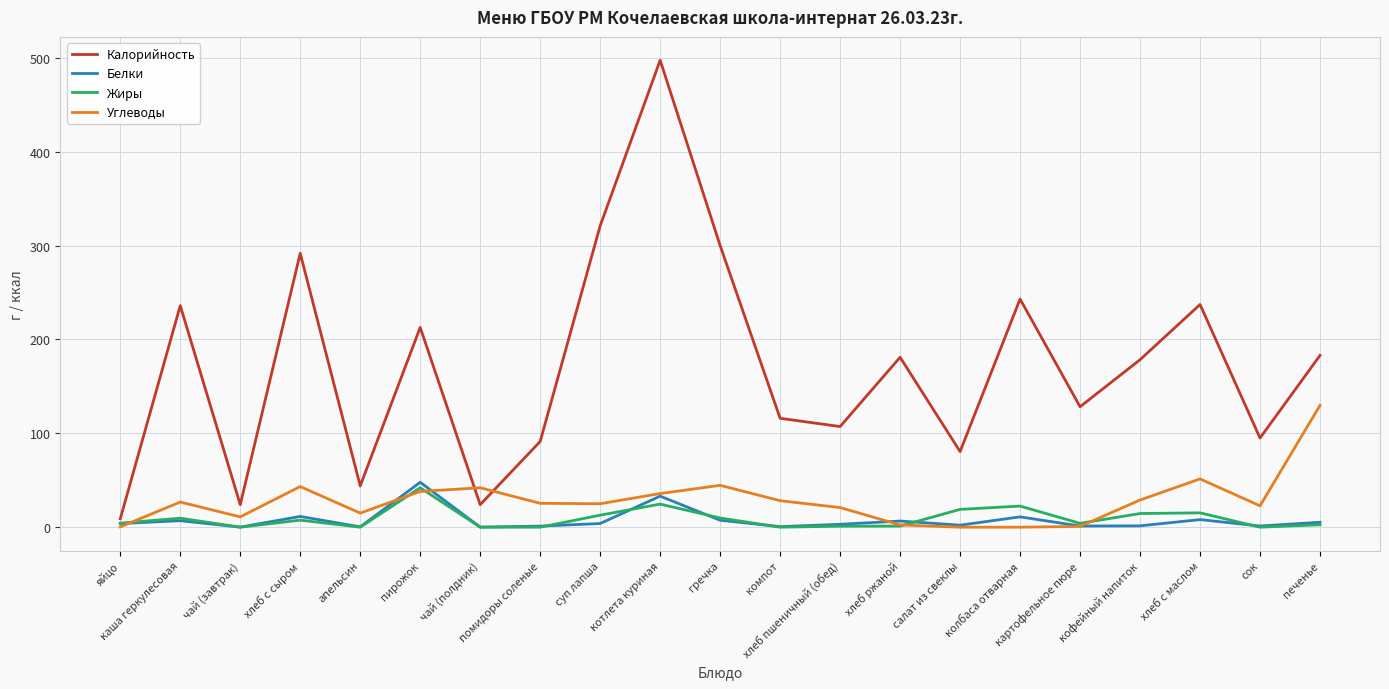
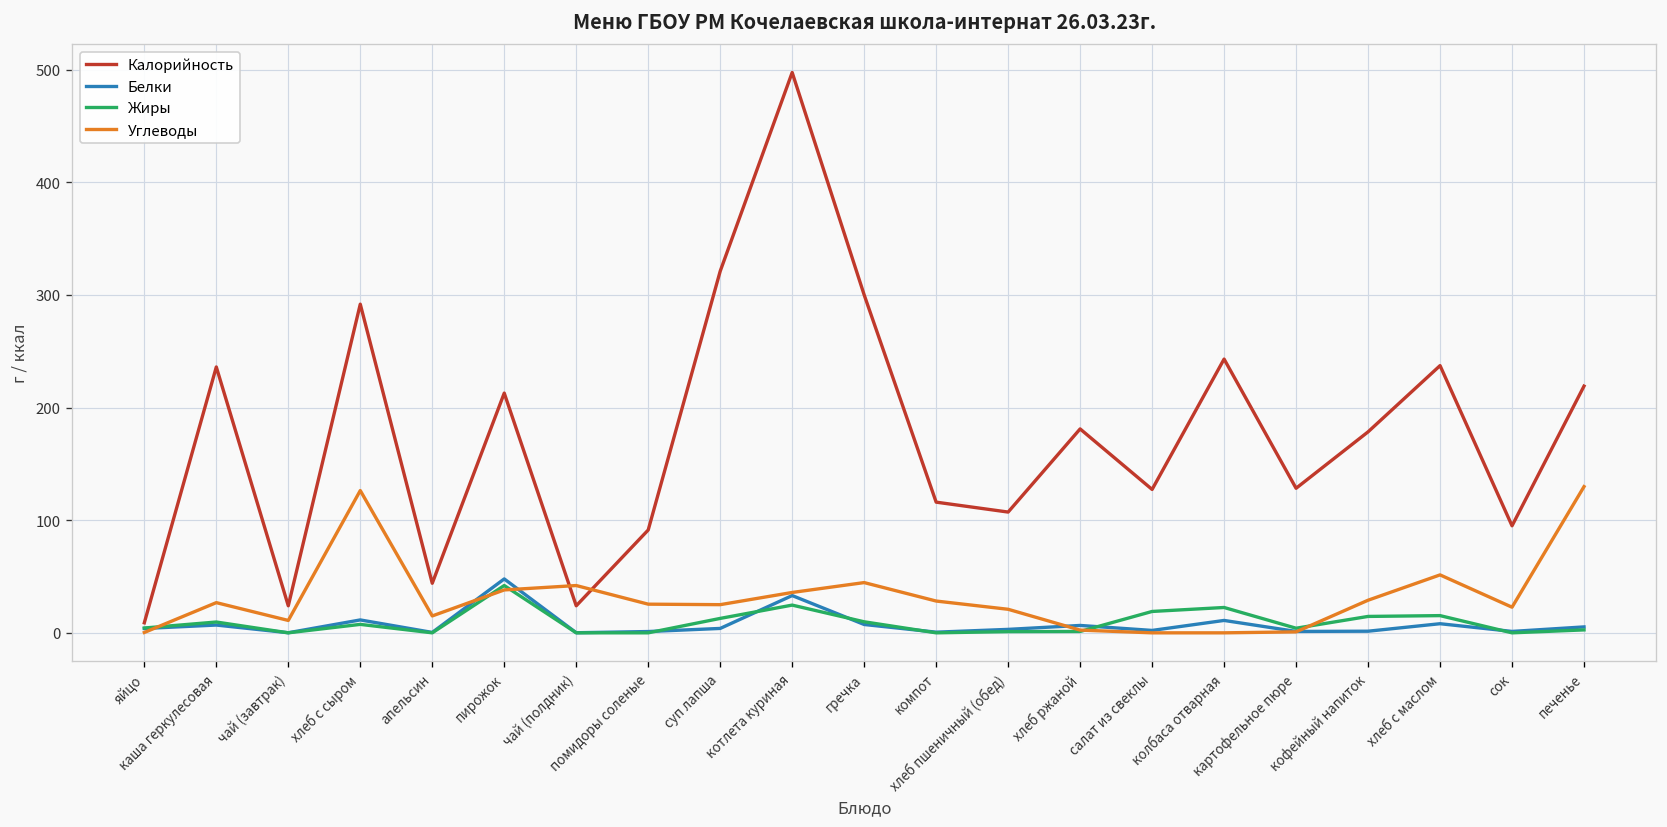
  {
    "Калорийность": {
      "яйцо": 10,
      "каша геркулесовая": 240,
      "чай (завтрак)": 20,
      "хлеб с сыром": 290,
      "апельсин": 40,
      "пирожок": 210,
      "чай (полдник)": 20,
      "помидоры соленые": 90,
      "суп лапша": 320,
      "котлета куриная": 500,
      "гречка": 300,
      "компот": 120,
      "хлеб пшеничный (обед)": 110,
      "хлеб ржаной": 180,
-     "салат из свеклы": 80,
+     "салат из свеклы": 130,
      "колбаса отварная": 240,
      "картофельное пюре": 130,
      "кофейный напиток": 180,
      "хлеб с маслом": 240,
      "сок": 100,
-     "печенье": 180
+     "печенье": 220
    },
    "Белки": {
      "хлеб с сыром": 10,
      "пирожок": 50,
      "суп лапша": 0,
      "хлеб ржаной": 10,
      "колбаса отварная": 10,
      "кофейный напиток": 0,
      "хлеб с маслом": 10
    },
    "Жиры": {
      "хлеб с сыром": 10,
      "пирожок": 40,
      "суп лапша": 10,
      "котлета куриная": 20,
      "салат из свеклы": 20,
      "колбаса отварная": 20,
      "картофельное пюре": 0,
      "кофейный напиток": 10,
      "хлеб с маслом": 20
    },
    "Углеводы": {
      "яйцо": 0,
      "каша геркулесовая": 30,
      "чай (завтрак)": 10,
-     "хлеб с сыром": 40,
+     "хлеб с сыром": 130,
      "апельсин": 10,
      "пирожок": 40,
      "чай (полдник)": 40,
      "помидоры соленые": 30,
      "суп лапша": 30,
      "гречка": 40,
      "компот": 30,
      "хлеб пшеничный (обед)": 20,
      "колбаса отварная": 0,
      "кофейный напиток": 30,
      "хлеб с маслом": 50,
      "сок": 20,
      "печенье": 130
    }
  }
